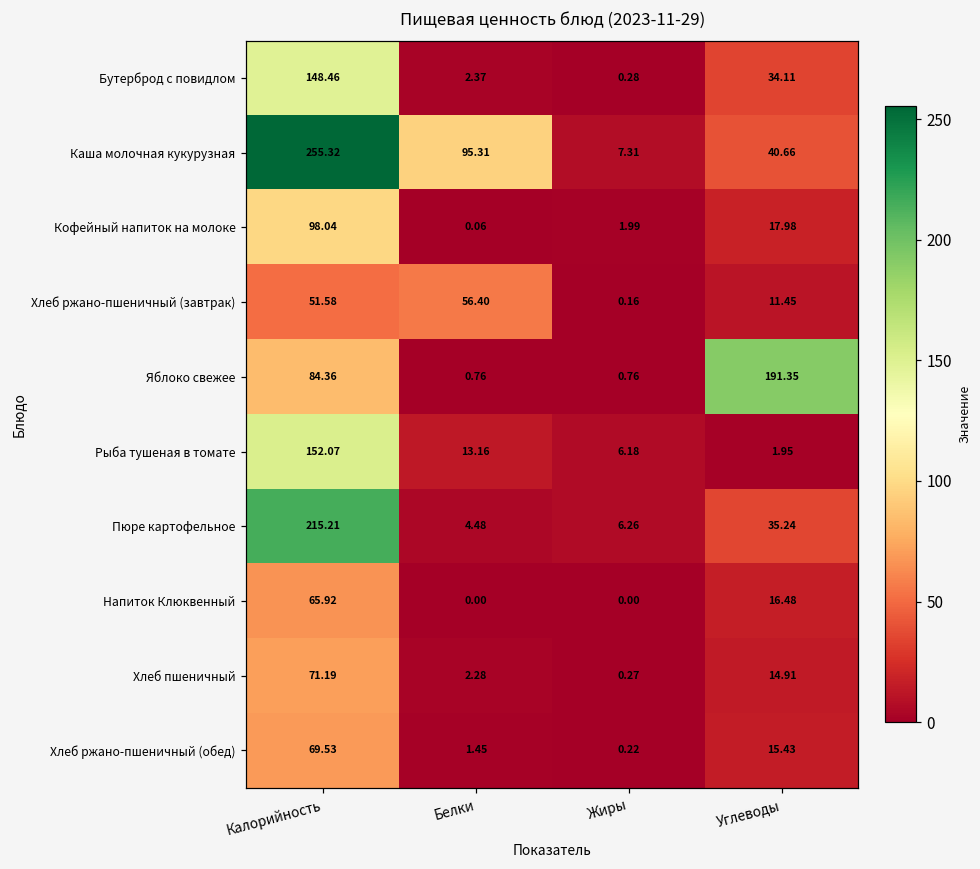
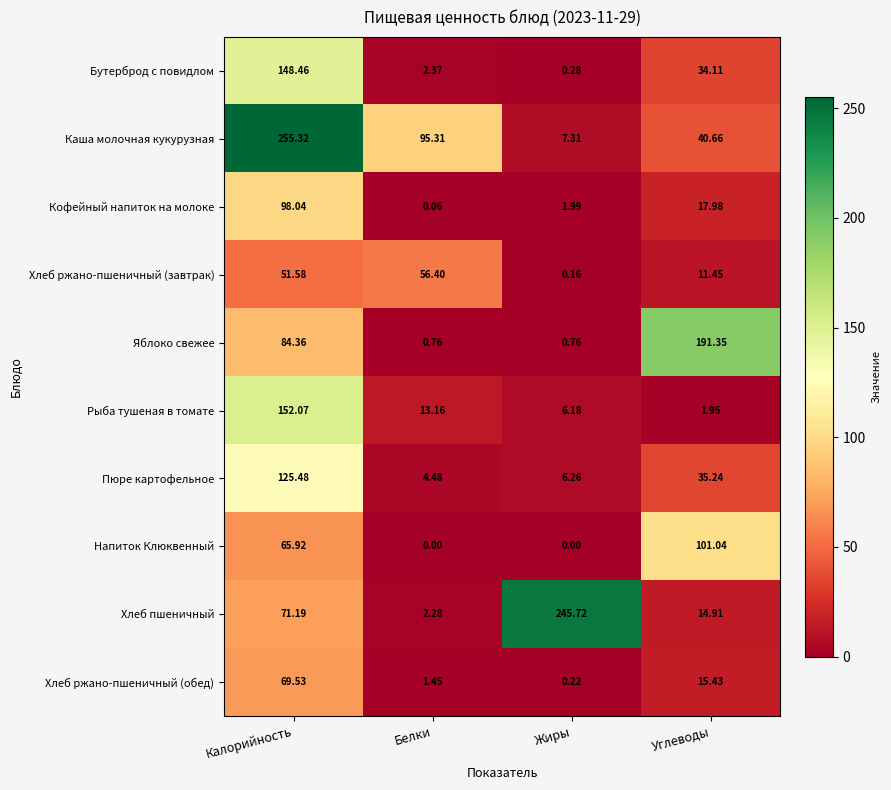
  {
    "Бутерброд с повидлом": {
      "Калорийность": 148.46,
      "Белки": 2.37,
      "Жиры": 0.28,
      "Углеводы": 34.11
    },
    "Каша молочная кукурузная": {
      "Калорийность": 255.32,
      "Белки": 95.31,
      "Жиры": 7.31,
      "Углеводы": 40.66
    },
    "Кофейный напиток на молоке": {
      "Калорийность": 98.04,
      "Белки": 0.06,
      "Жиры": 1.99,
      "Углеводы": 17.98
    },
    "Хлеб ржано-пшеничный (завтрак)": {
      "Калорийность": 51.58,
      "Белки": 56.40,
      "Жиры": 0.16,
      "Углеводы": 11.45
    },
    "Яблоко свежее": {
      "Калорийность": 84.36,
      "Белки": 0.76,
      "Жиры": 0.76,
      "Углеводы": 191.35
    },
    "Рыба тушеная в томате": {
      "Калорийность": 152.07,
      "Белки": 13.16,
      "Жиры": 6.18,
      "Углеводы": 1.95
    },
    "Пюре картофельное": {
-     "Калорийность": 215.21,
+     "Калорийность": 125.48,
      "Белки": 4.48,
      "Жиры": 6.26,
      "Углеводы": 35.24
    },
    "Напиток Клюквенный": {
      "Калорийность": 65.92,
      "Белки": 0.00,
      "Жиры": 0.00,
-     "Углеводы": 16.48
+     "Углеводы": 101.04
    },
    "Хлеб пшеничный": {
      "Калорийность": 71.19,
      "Белки": 2.28,
-     "Жиры": 0.27,
+     "Жиры": 245.72,
      "Углеводы": 14.91
    },
    "Хлеб ржано-пшеничный (обед)": {
      "Калорийность": 69.53,
      "Белки": 1.45,
      "Жиры": 0.22,
      "Углеводы": 15.43
    }
  }
